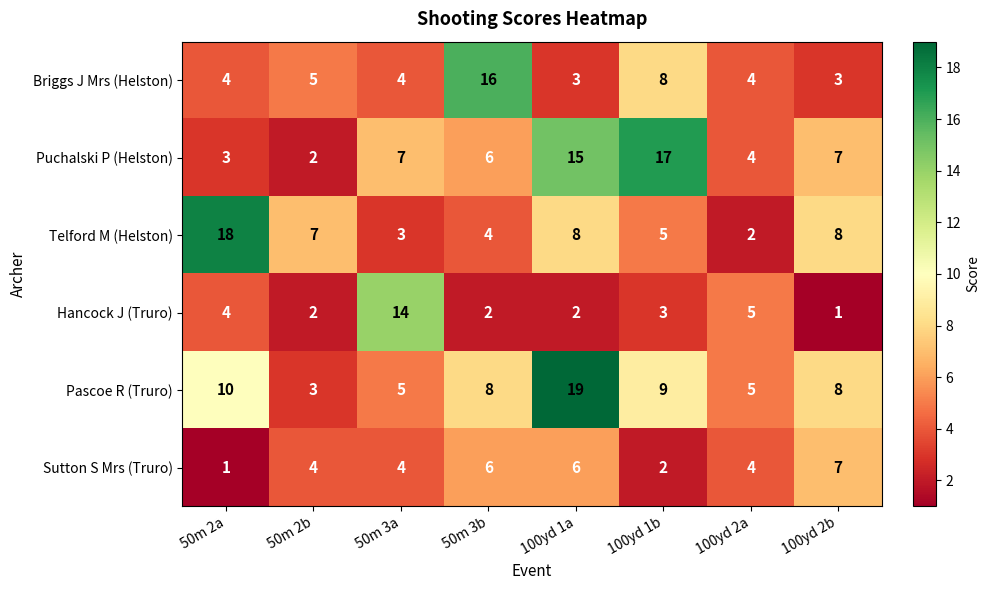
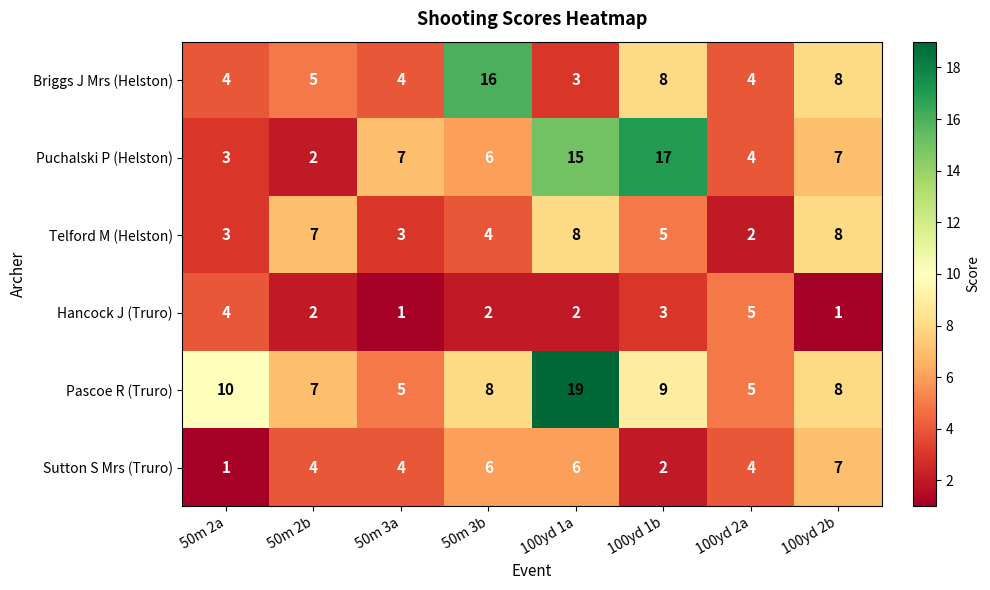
  {
    "Briggs J Mrs (Helston)": {
      "50m 2a": 4,
      "50m 2b": 5,
      "50m 3a": 4,
      "50m 3b": 16,
      "100yd 1a": 3,
      "100yd 1b": 8,
      "100yd 2a": 4,
-     "100yd 2b": 3
+     "100yd 2b": 8
    },
    "Puchalski P (Helston)": {
      "50m 2a": 3,
      "50m 2b": 2,
      "50m 3a": 7,
      "50m 3b": 6,
      "100yd 1a": 15,
      "100yd 1b": 17,
      "100yd 2a": 4,
      "100yd 2b": 7
    },
    "Telford M (Helston)": {
-     "50m 2a": 18,
+     "50m 2a": 3,
      "50m 2b": 7,
      "50m 3a": 3,
      "50m 3b": 4,
      "100yd 1a": 8,
      "100yd 1b": 5,
      "100yd 2a": 2,
      "100yd 2b": 8
    },
    "Hancock J (Truro)": {
      "50m 2a": 4,
      "50m 2b": 2,
-     "50m 3a": 14,
+     "50m 3a": 1,
      "50m 3b": 2,
      "100yd 1a": 2,
      "100yd 1b": 3,
      "100yd 2a": 5,
      "100yd 2b": 1
    },
    "Pascoe R (Truro)": {
      "50m 2a": 10,
-     "50m 2b": 3,
+     "50m 2b": 7,
      "50m 3a": 5,
      "50m 3b": 8,
      "100yd 1a": 19,
      "100yd 1b": 9,
      "100yd 2a": 5,
      "100yd 2b": 8
    },
    "Sutton S Mrs (Truro)": {
      "50m 2a": 1,
      "50m 2b": 4,
      "50m 3a": 4,
      "50m 3b": 6,
      "100yd 1a": 6,
      "100yd 1b": 2,
      "100yd 2a": 4,
      "100yd 2b": 7
    }
  }
